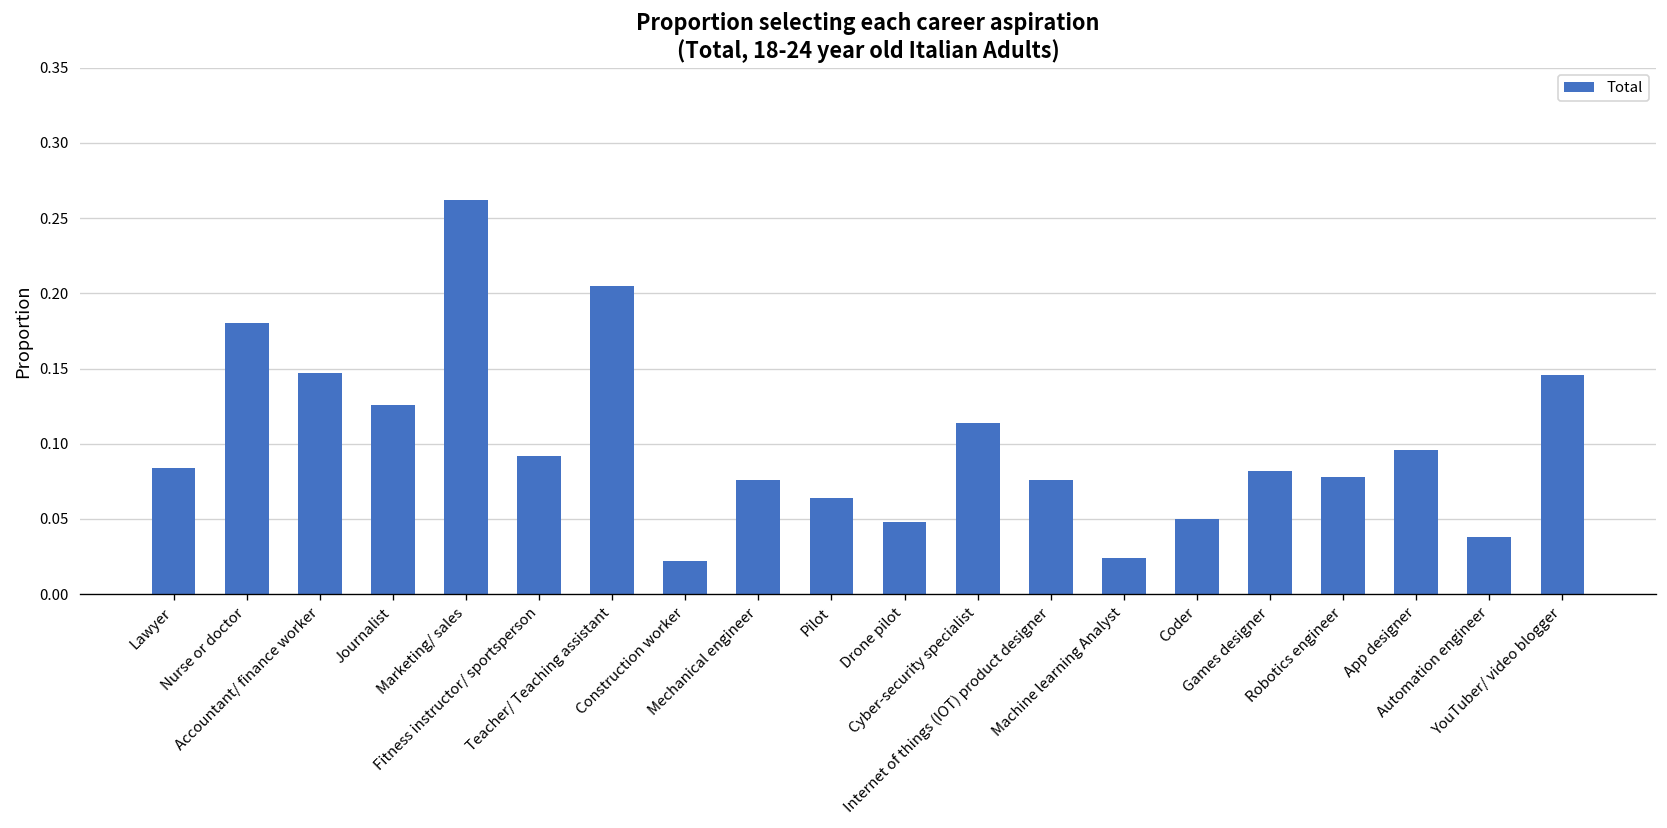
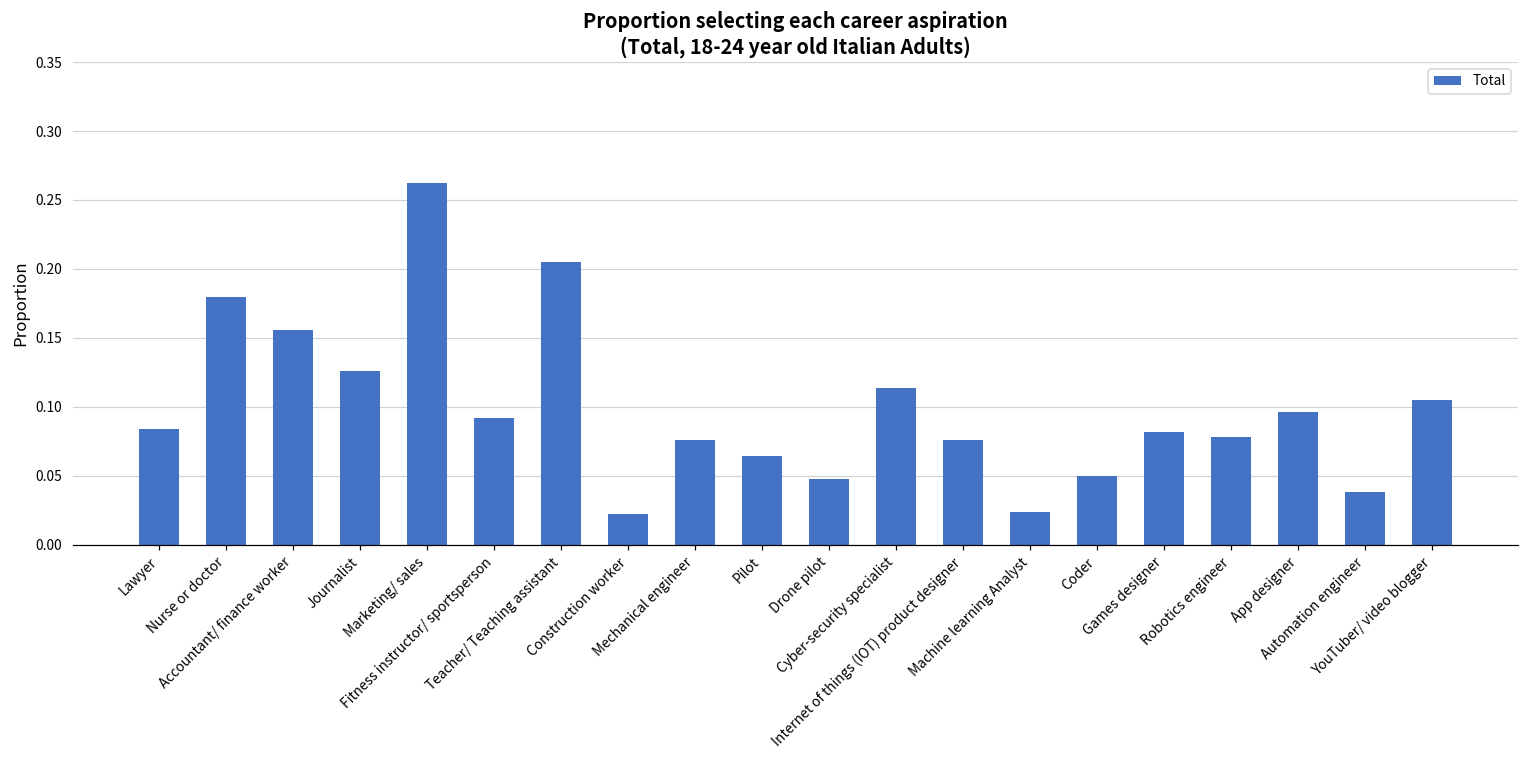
  {
    "Lawyer": 0.084,
    "Nurse or doctor": 0.180,
-   "Accountant/ finance worker": 0.147,
+   "Accountant/ finance worker": 0.156,
    "Journalist": 0.126,
    "Marketing/ sales": 0.262,
    "Fitness instructor/ sportsperson": 0.092,
    "Teacher/ Teaching assistant": 0.205,
    "Construction worker": 0.022,
    "Mechanical engineer": 0.076,
    "Pilot": 0.064,
    "Drone pilot": 0.048,
    "Cyber-security specialist": 0.114,
    "Internet of things (IOT) product designer": 0.076,
    "Machine learning Analyst": 0.024,
    "Coder": 0.050,
    "Games designer": 0.082,
    "Robotics engineer": 0.078,
    "App designer": 0.096,
    "Automation engineer": 0.038,
-   "YouTuber/ video blogger": 0.146
+   "YouTuber/ video blogger": 0.105
  }
